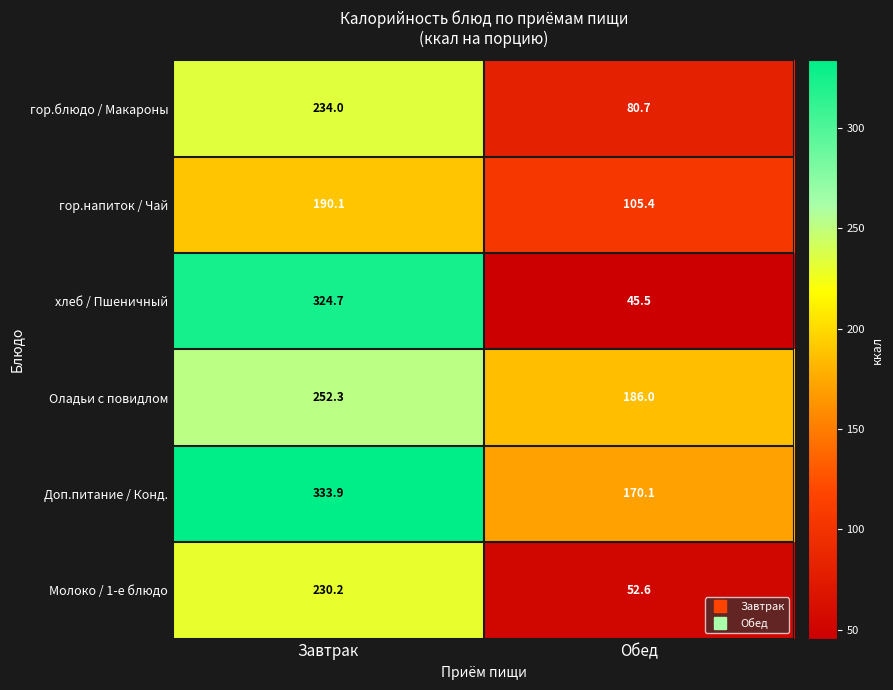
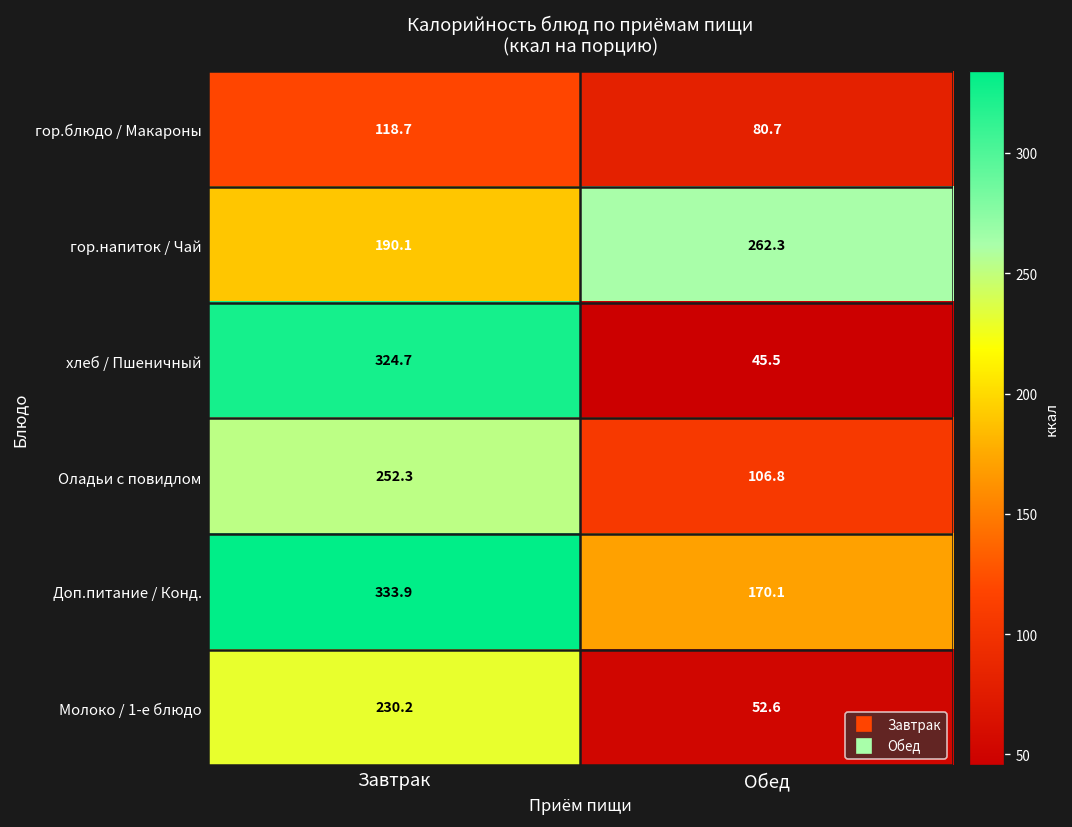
  {
    "гор.блюдо / Макароны": {
-     "Завтрак": 234.0,
+     "Завтрак": 118.7,
      "Обед": 80.7
    },
    "гор.напиток / Чай": {
      "Завтрак": 190.1,
-     "Обед": 105.4
+     "Обед": 262.3
    },
    "хлеб / Пшеничный": {
      "Завтрак": 324.7,
      "Обед": 45.5
    },
    "Оладьи с повидлом": {
      "Завтрак": 252.3,
-     "Обед": 186.0
+     "Обед": 106.8
    },
    "Доп.питание / Конд.": {
      "Завтрак": 333.9,
      "Обед": 170.1
    },
    "Молоко / 1-е блюдо": {
      "Завтрак": 230.2,
      "Обед": 52.6
    }
  }
